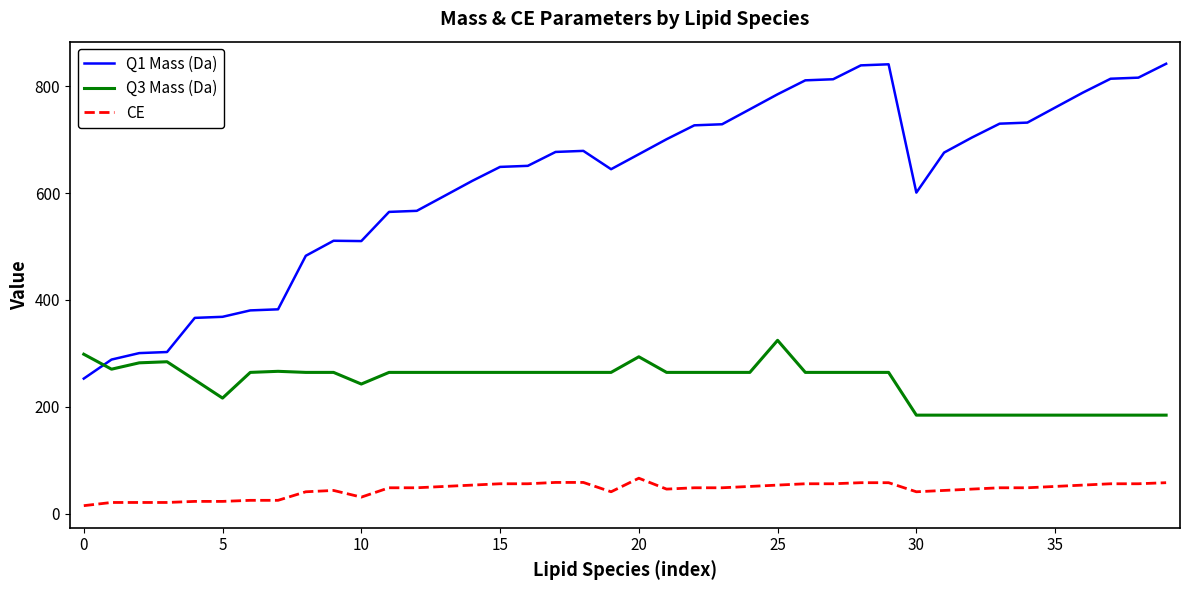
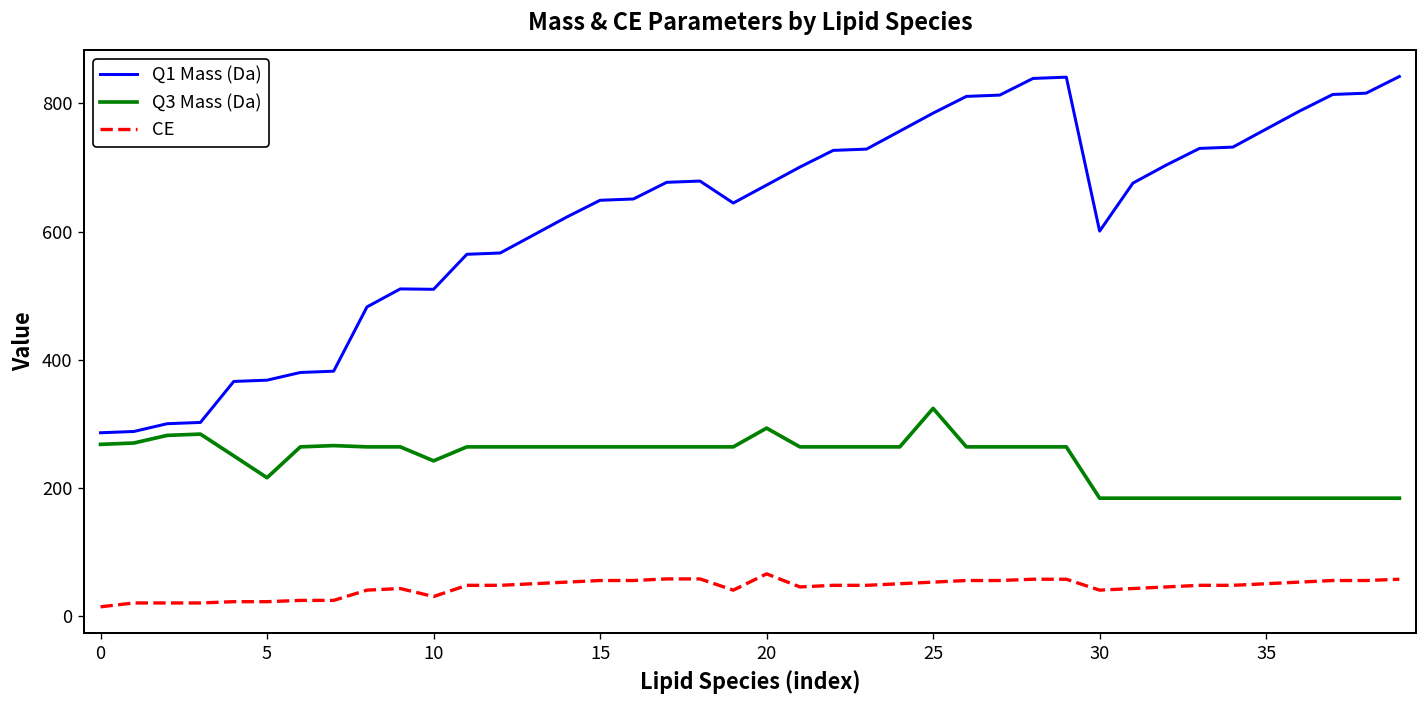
  {
    "Q1 Mass (Da)": {
-     "0": 250,
+     "0": 290,
      "5": 370,
      "10": 510,
      "15": 650,
      "20": 670,
      "25": 780,
      "30": 600,
      "35": 760
    },
    "Q3 Mass (Da)": {
-     "0": 300,
+     "0": 270,
      "5": 220,
      "10": 240,
      "15": 260,
      "20": 290,
      "25": 320,
      "30": 180,
      "35": 180
    },
    "CE": {
      "0": 20,
      "5": 20,
      "10": 30,
      "15": 60,
      "20": 70,
      "25": 50,
      "30": 40,
      "35": 50
    }
  }
